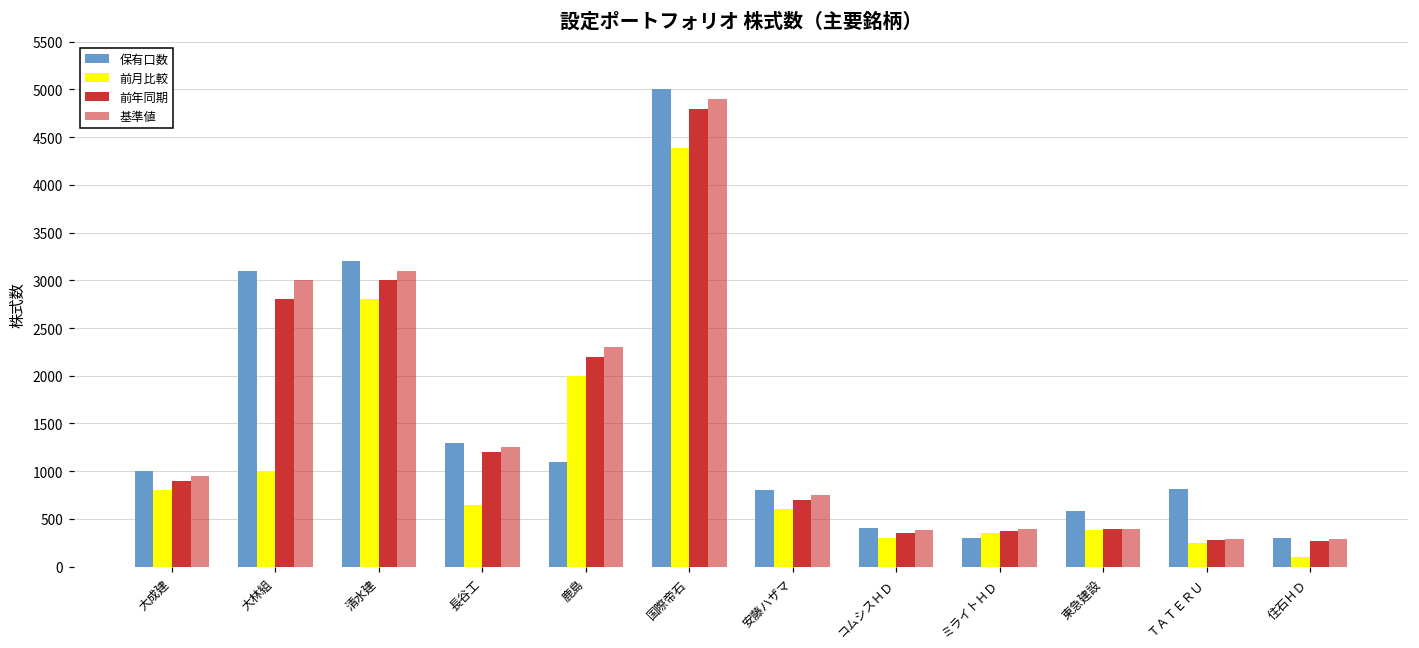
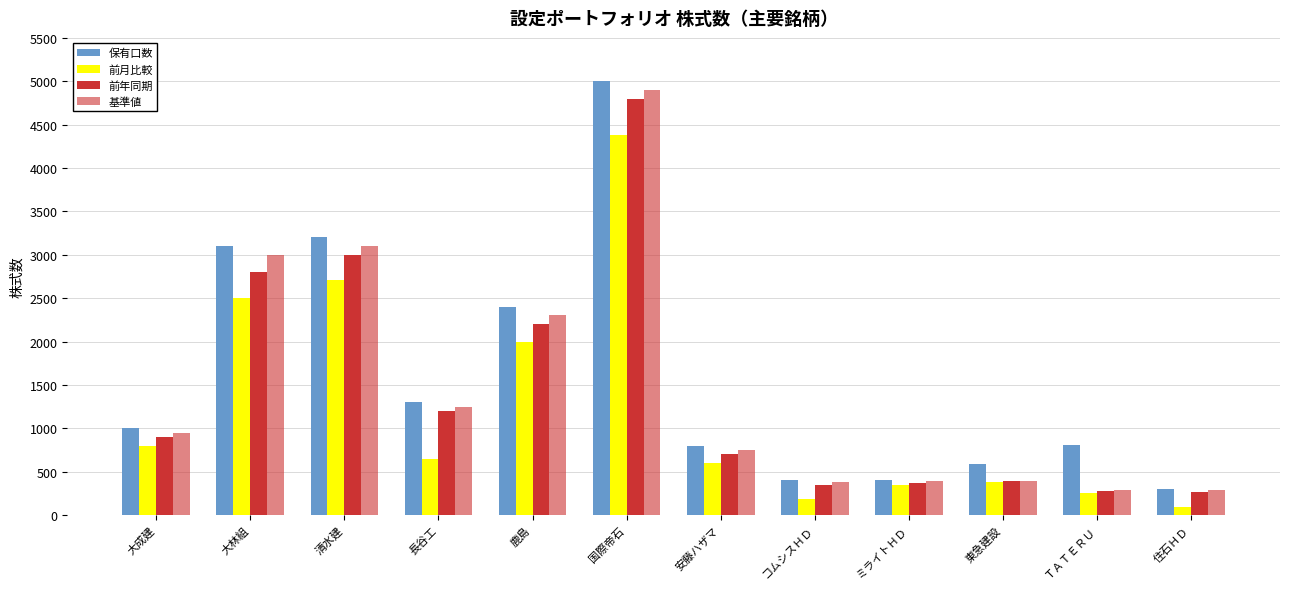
  {
    "保有口数": {
      "大成建": 1000,
      "大林組": 3100,
      "清水建": 3200,
      "長谷工": 1300,
-     "鹿島": 1100,
+     "鹿島": 2400,
      "国際帝石": 5000,
      "安藤ハザマ": 800,
      "コムシスＨＤ": 400,
-     "ミライトＨＤ": 300,
+     "ミライトＨＤ": 400,
      "東急建設": 600,
      "ＴＡＴＥＲＵ": 800,
      "住石ＨＤ": 300
    },
    "前月比較": {
      "大成建": 800,
-     "大林組": 1000,
-     "清水建": 2800,
+     "大林組": 2500,
+     "清水建": 2700,
      "長谷工": 600,
      "鹿島": 2000,
      "国際帝石": 4400,
      "安藤ハザマ": 600,
-     "コムシスＨＤ": 300,
+     "コムシスＨＤ": 200,
      "ミライトＨＤ": 400,
      "東急建設": 400,
      "ＴＡＴＥＲＵ": 300,
      "住石ＨＤ": 100
    }
  }
